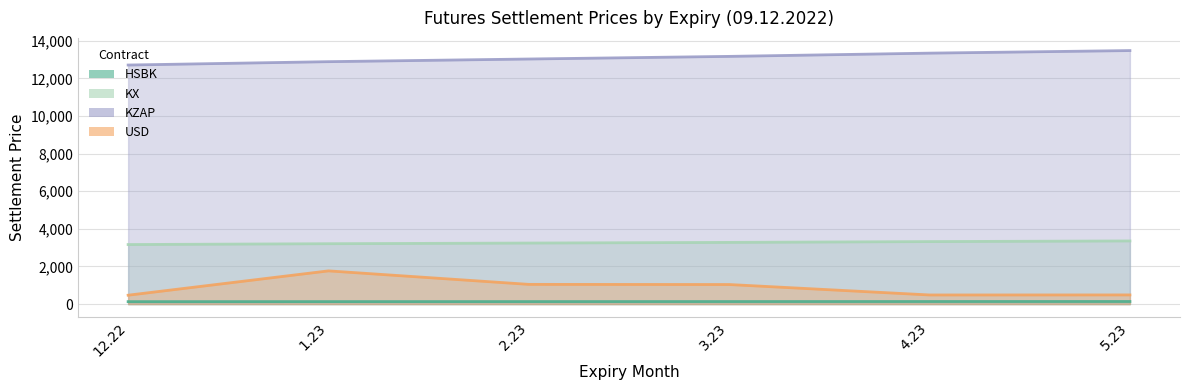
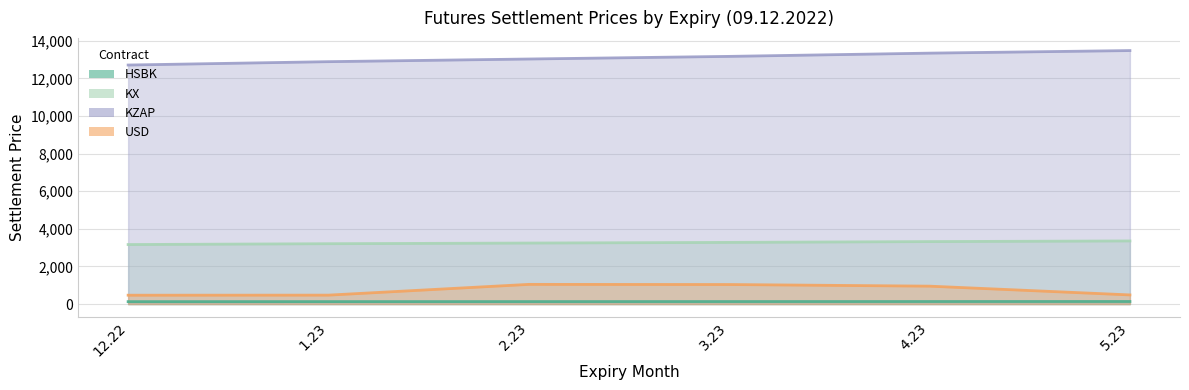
  {
    "USD": {
      "12.22": "500",
-     "1.23": "1,800",
+     "1.23": "500",
      "2.23": "1,000",
      "3.23": "1,000",
-     "4.23": "500",
+     "4.23": "1,000",
      "5.23": "500"
    }
  }
